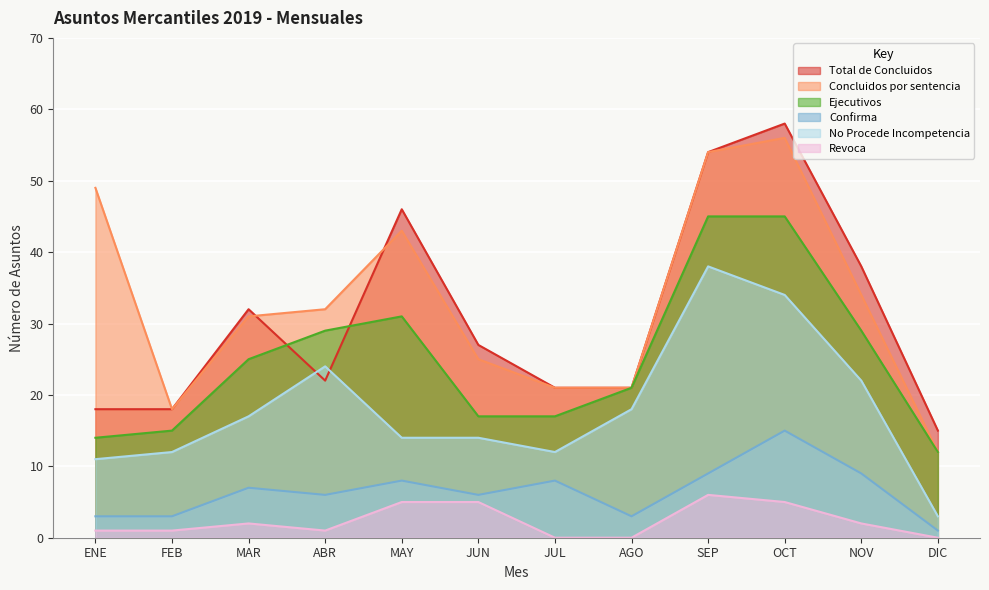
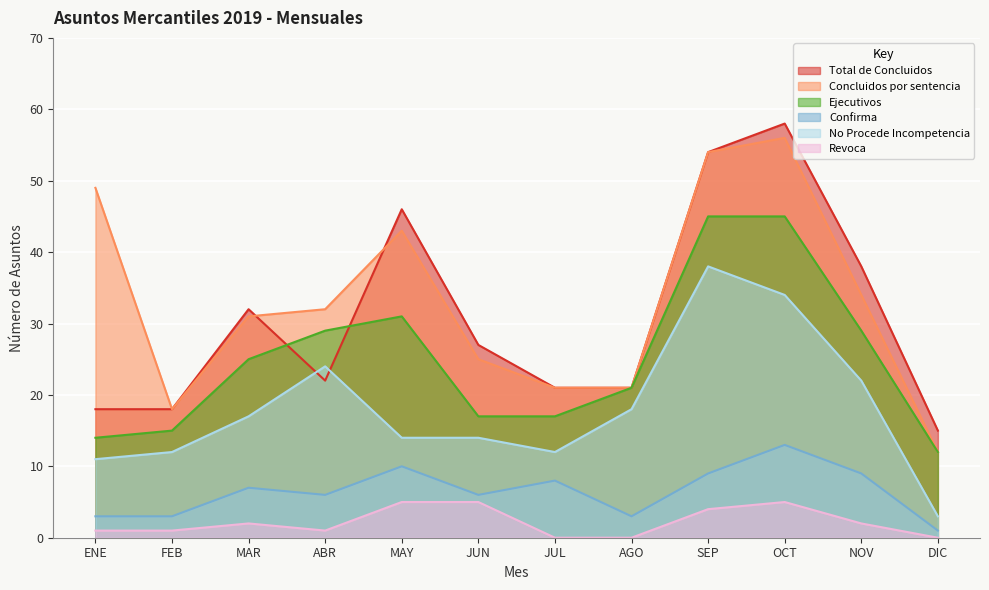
  {
    "Total de Concluidos": {
      "ENE": 18,
      "MAR": 32,
      "ABR": 22,
      "MAY": 46,
      "JUN": 27,
      "OCT": 58,
      "NOV": 38,
      "DIC": 15
    },
    "Concluidos por sentencia": {
      "ENE": 49,
      "MAR": 31,
      "ABR": 32,
      "MAY": 43,
      "JUN": 25,
      "OCT": 56,
      "NOV": 34
    },
    "Ejecutivos": {
      "ENE": 14,
      "FEB": 15,
      "MAR": 25,
      "ABR": 29,
      "MAY": 31,
      "JUN": 17,
      "JUL": 17,
      "SEP": 45,
      "OCT": 45,
      "NOV": 29
    },
    "Confirma": {
      "ENE": 3,
      "FEB": 3,
      "MAR": 7,
      "ABR": 6,
-     "MAY": 8,
+     "MAY": 10,
      "JUN": 6,
      "JUL": 8,
      "AGO": 3,
      "SEP": 9,
-     "OCT": 15,
+     "OCT": 13,
      "NOV": 9,
      "DIC": 1
    },
    "No Procede Incompetencia": {
      "ENE": 11,
      "FEB": 12,
      "MAR": 17,
      "ABR": 24,
      "MAY": 14,
      "JUN": 14,
      "JUL": 12,
      "AGO": 18,
      "SEP": 38,
      "OCT": 34,
      "NOV": 22,
      "DIC": 3
    },
    "Revoca": {
      "ENE": 1,
      "FEB": 1,
      "MAR": 2,
      "ABR": 1,
      "MAY": 5,
      "JUN": 5,
      "JUL": 0,
      "AGO": 0,
-     "SEP": 6,
+     "SEP": 4,
      "OCT": 5,
      "NOV": 2,
      "DIC": 0
    }
  }
